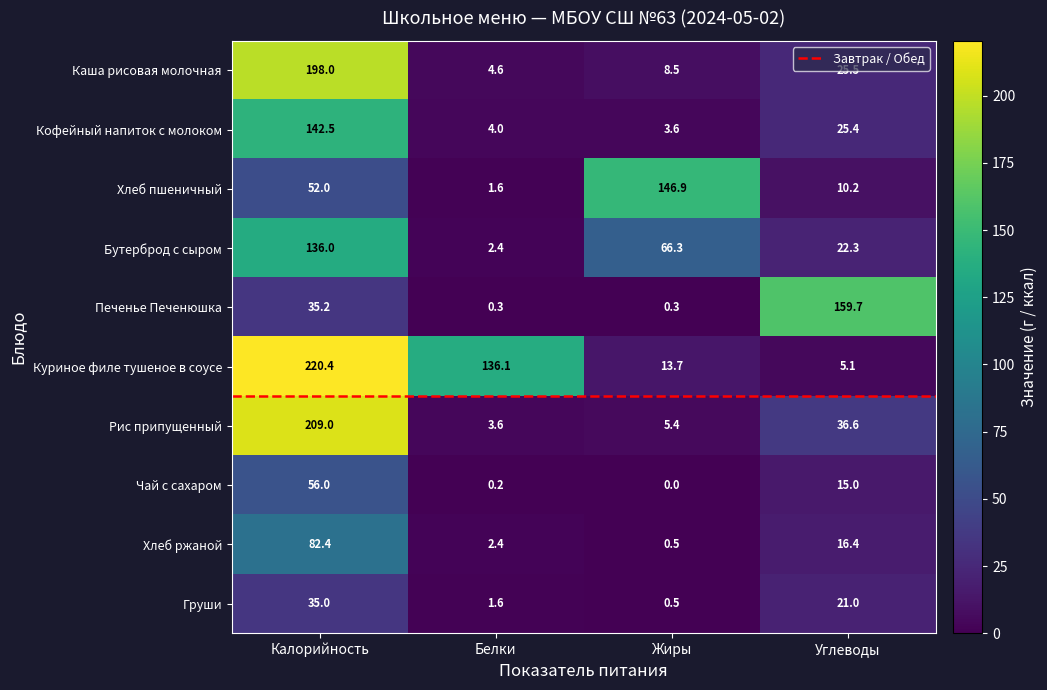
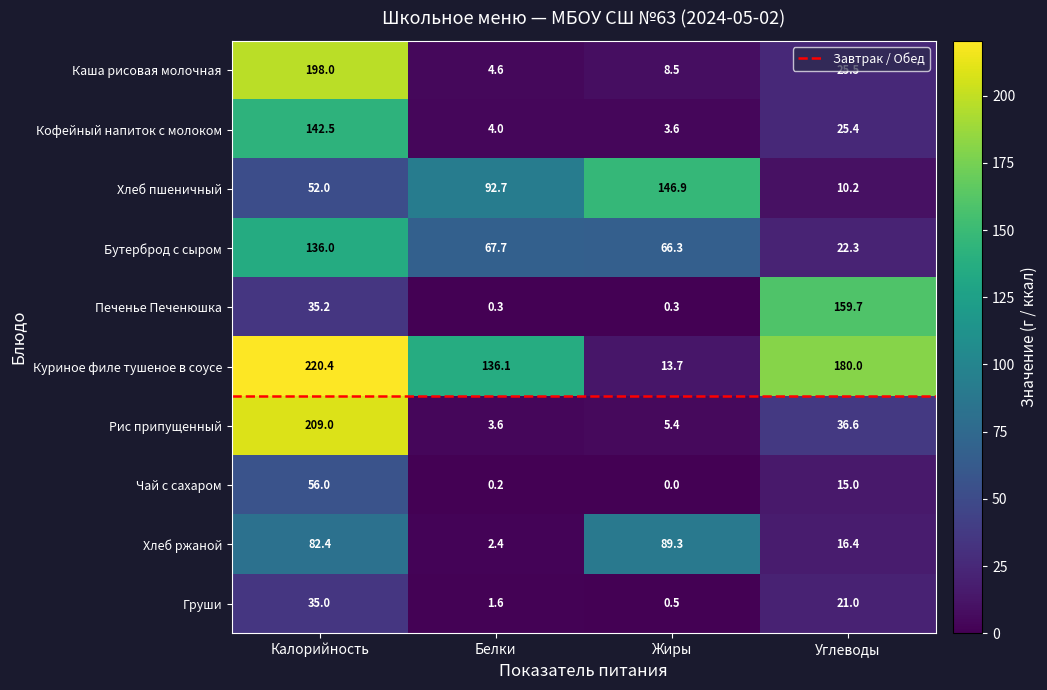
  {
    "Каша рисовая молочная": {
      "Калорийность": 198.0,
      "Белки": 4.6,
      "Жиры": 8.5
    },
    "Кофейный напиток с молоком": {
      "Калорийность": 142.5,
      "Белки": 4.0,
      "Жиры": 3.6,
      "Углеводы": 25.4
    },
    "Хлеб пшеничный": {
      "Калорийность": 52.0,
-     "Белки": 1.6,
+     "Белки": 92.7,
      "Жиры": 146.9,
      "Углеводы": 10.2
    },
    "Бутерброд с сыром": {
      "Калорийность": 136.0,
-     "Белки": 2.4,
+     "Белки": 67.7,
      "Жиры": 66.3,
      "Углеводы": 22.3
    },
    "Печенье Печенюшка": {
      "Калорийность": 35.2,
      "Белки": 0.3,
      "Жиры": 0.3,
      "Углеводы": 159.7
    },
    "Куриное филе тушеное в соусе": {
      "Калорийность": 220.4,
      "Белки": 136.1,
      "Жиры": 13.7,
-     "Углеводы": 5.1
+     "Углеводы": 180.0
    },
    "Рис припущенный": {
      "Калорийность": 209.0,
      "Белки": 3.6,
      "Жиры": 5.4,
      "Углеводы": 36.6
    },
    "Чай с сахаром": {
      "Калорийность": 56.0,
      "Белки": 0.2,
      "Жиры": 0.0,
      "Углеводы": 15.0
    },
    "Хлеб ржаной": {
      "Калорийность": 82.4,
      "Белки": 2.4,
-     "Жиры": 0.5,
+     "Жиры": 89.3,
      "Углеводы": 16.4
    },
    "Груши": {
      "Калорийность": 35.0,
      "Белки": 1.6,
      "Жиры": 0.5,
      "Углеводы": 21.0
    }
  }
